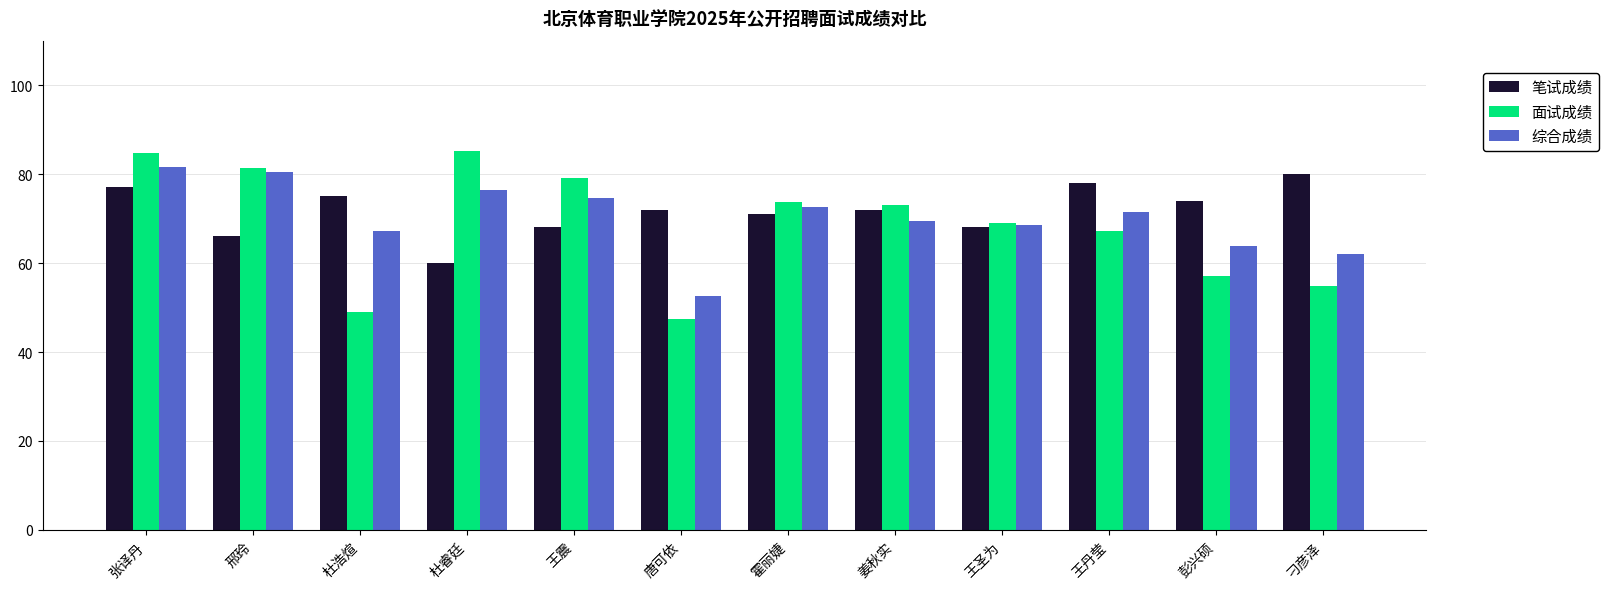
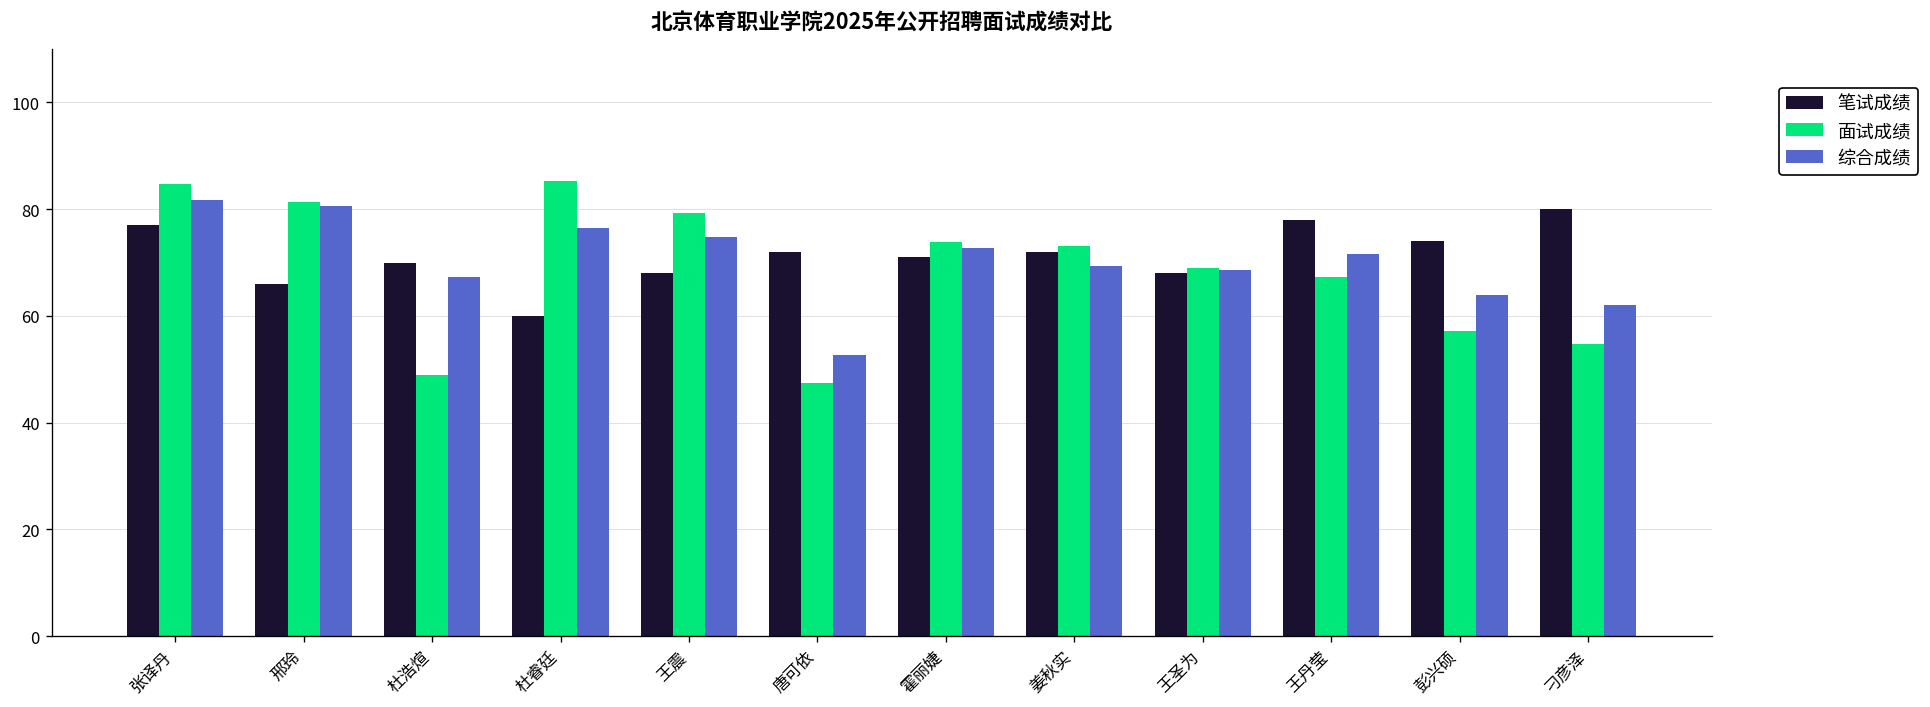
  {
    "笔试成绩": {
      "张译丹": 77,
      "邢玲": 66,
-     "杜浩煊": 75,
+     "杜浩煊": 70,
      "杜睿廷": 60,
      "王震": 68,
      "唐可依": 72,
      "霍丽婕": 71,
      "姜秋实": 72,
      "王圣为": 68,
      "王丹莹": 78,
      "彭兴硕": 74,
      "刁彦泽": 80
    },
    "面试成绩": {
      "张译丹": 85,
      "邢玲": 81,
      "杜浩煊": 49,
      "杜睿廷": 85,
      "王震": 79,
      "唐可依": 48,
      "霍丽婕": 74,
      "姜秋实": 73,
      "王圣为": 69,
      "王丹莹": 67,
      "彭兴硕": 57,
      "刁彦泽": 55
    },
    "综合成绩": {
      "张译丹": 82,
      "邢玲": 81,
      "杜浩煊": 67,
      "杜睿廷": 76,
      "王震": 75,
      "唐可依": 53,
      "霍丽婕": 73,
      "姜秋实": 69,
      "王圣为": 69,
      "王丹莹": 72,
      "彭兴硕": 64,
      "刁彦泽": 62
    }
  }
